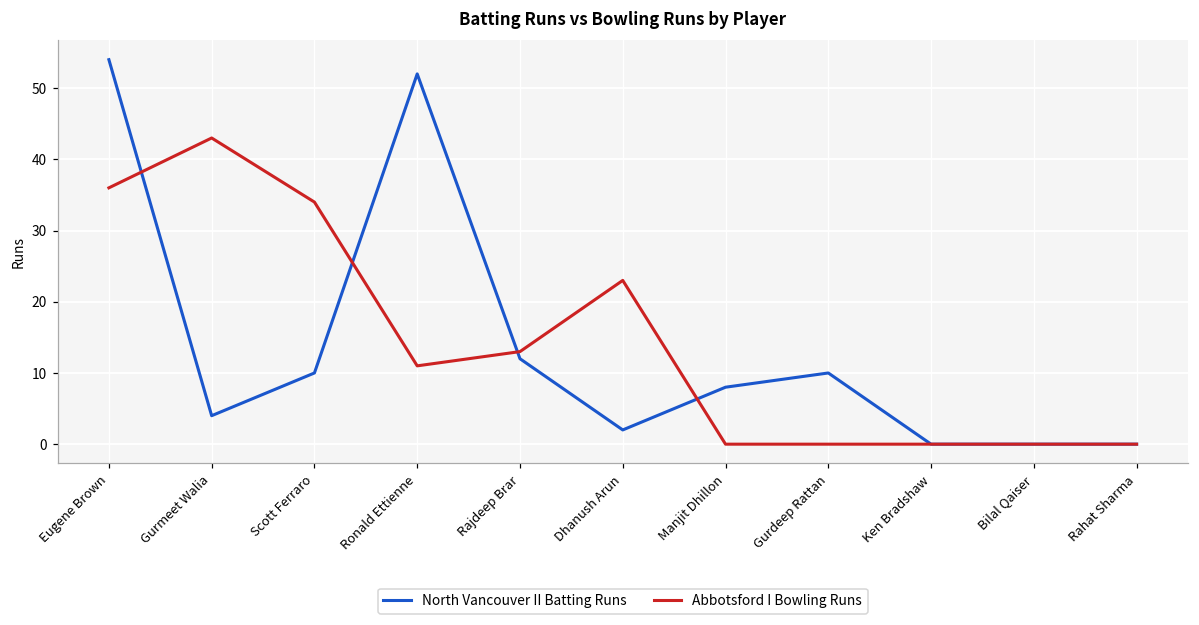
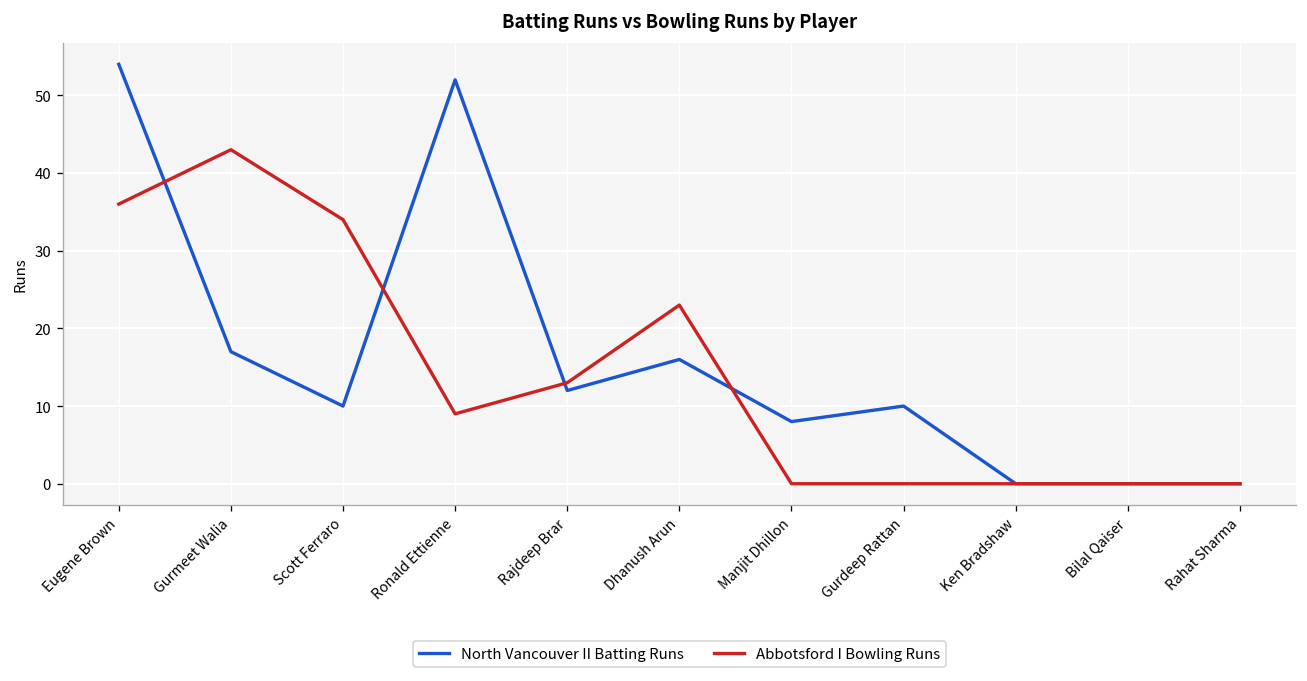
  {
    "North Vancouver II Batting Runs": {
      "Eugene Brown": 54,
-     "Gurmeet Walia": 4,
+     "Gurmeet Walia": 17,
      "Scott Ferraro": 10,
      "Ronald Ettienne": 52,
      "Rajdeep Brar": 12,
-     "Dhanush Arun": 2,
+     "Dhanush Arun": 16,
      "Manjit Dhillon": 8,
      "Gurdeep Rattan": 10
    },
    "Abbotsford I Bowling Runs": {
      "Eugene Brown": 36,
      "Gurmeet Walia": 43,
      "Scott Ferraro": 34,
-     "Ronald Ettienne": 11,
+     "Ronald Ettienne": 9,
      "Rajdeep Brar": 13,
      "Dhanush Arun": 23,
      "Manjit Dhillon": 0,
      "Gurdeep Rattan": 0
    }
  }
